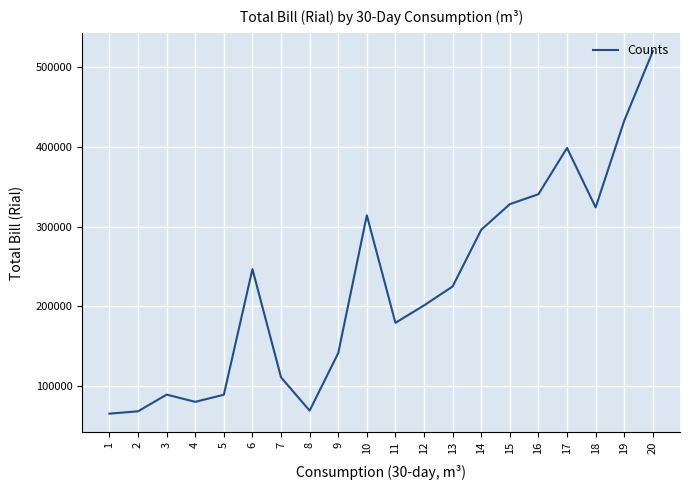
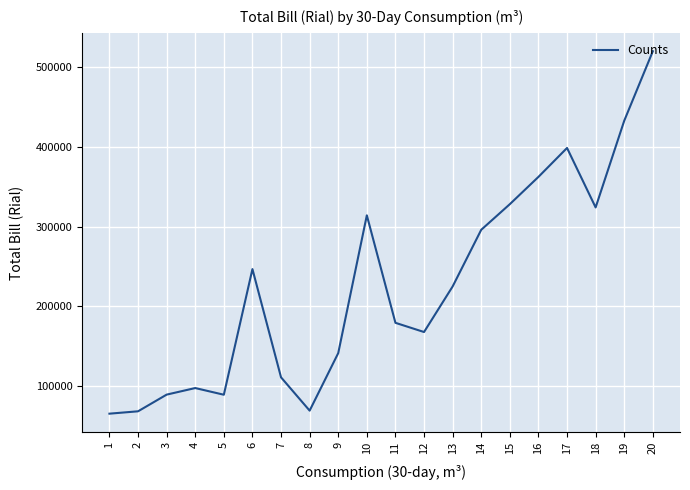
  {
    "1": 70000,
    "2": 70000,
    "3": 90000,
-   "4": 80000,
+   "4": 100000,
    "5": 90000,
    "6": 250000,
    "7": 110000,
    "8": 70000,
    "9": 140000,
    "10": 310000,
    "11": 180000,
-   "12": 200000,
+   "12": 170000,
    "13": 220000,
    "14": 300000,
    "15": 330000,
-   "16": 340000,
+   "16": 360000,
    "17": 400000,
    "18": 320000,
    "19": 430000,
    "20": 520000
  }
